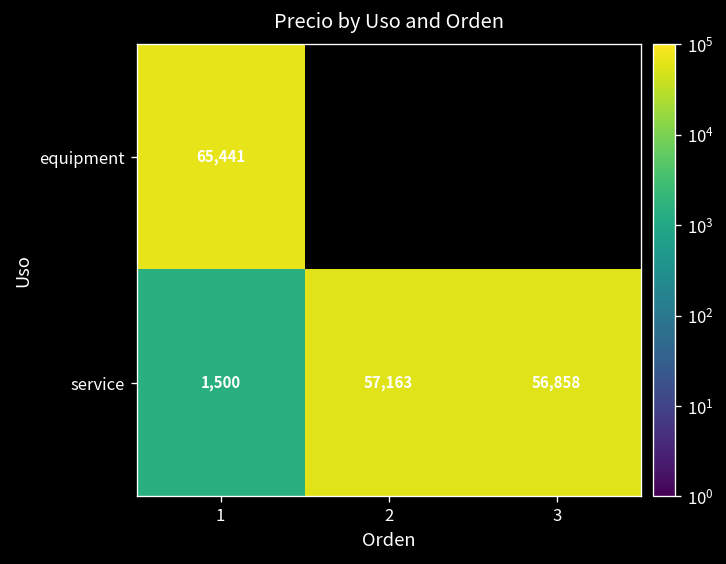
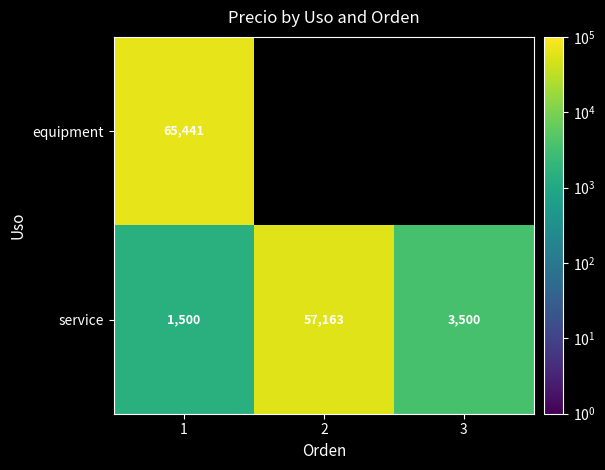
  {
    "equipment": {
      "1": "65,441"
    },
    "service": {
      "1": "1,500",
      "2": "57,163",
-     "3": "56,858"
+     "3": "3,500"
    }
  }
